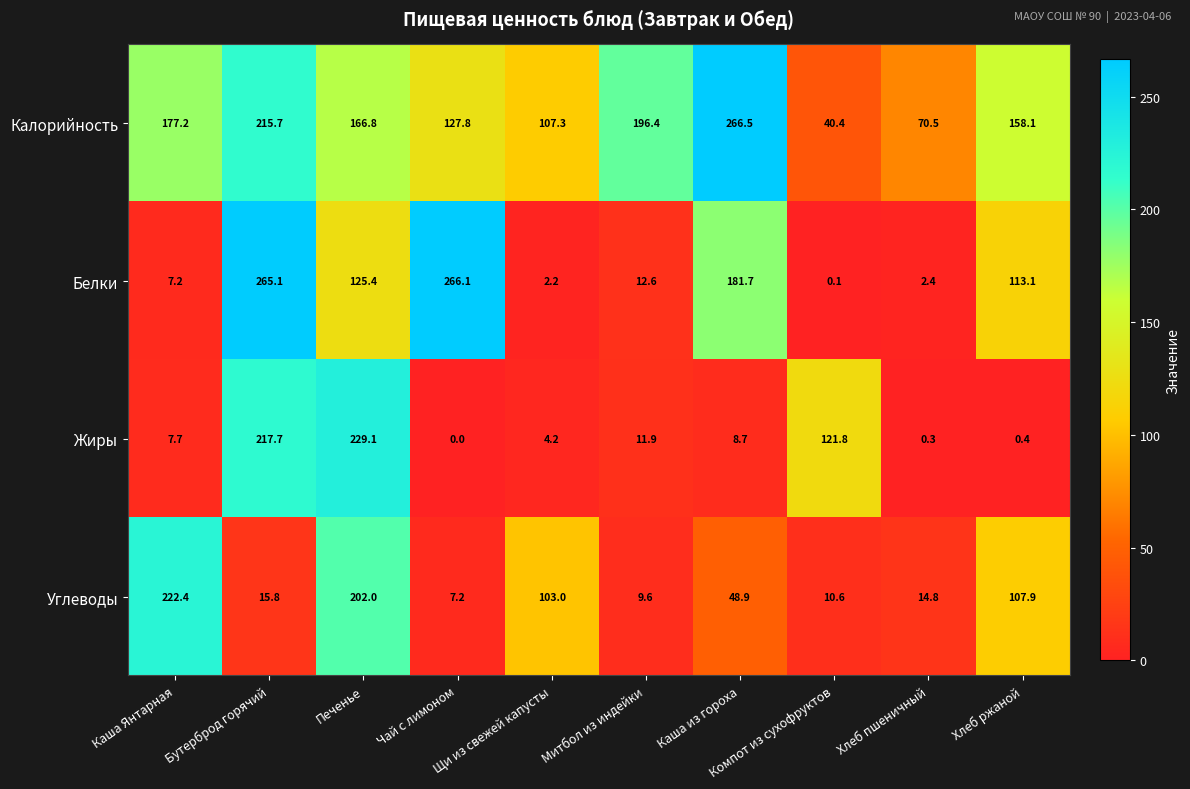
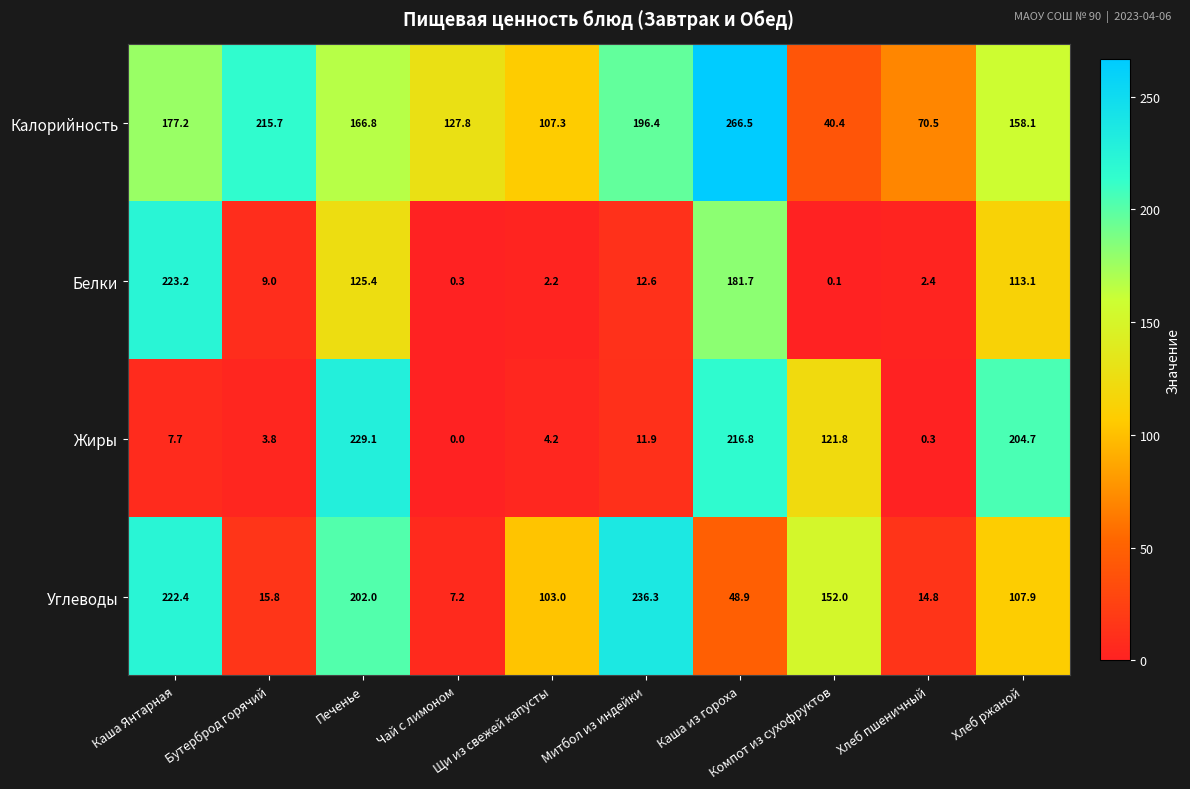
  {
    "Калорийность": {
      "Каша Янтарная": 177.2,
      "Бутерброд горячий": 215.7,
      "Печенье": 166.8,
      "Чай с лимоном": 127.8,
      "Щи из свежей капусты": 107.3,
      "Митбол из индейки": 196.4,
      "Каша из гороха": 266.5,
      "Компот из сухофруктов": 40.4,
      "Хлеб пшеничный": 70.5,
      "Хлеб ржаной": 158.1
    },
    "Белки": {
-     "Каша Янтарная": 7.2,
-     "Бутерброд горячий": 265.1,
+     "Каша Янтарная": 223.2,
+     "Бутерброд горячий": 9.0,
      "Печенье": 125.4,
-     "Чай с лимоном": 266.1,
+     "Чай с лимоном": 0.3,
      "Щи из свежей капусты": 2.2,
      "Митбол из индейки": 12.6,
      "Каша из гороха": 181.7,
      "Компот из сухофруктов": 0.1,
      "Хлеб пшеничный": 2.4,
      "Хлеб ржаной": 113.1
    },
    "Жиры": {
      "Каша Янтарная": 7.7,
-     "Бутерброд горячий": 217.7,
+     "Бутерброд горячий": 3.8,
      "Печенье": 229.1,
      "Чай с лимоном": 0.0,
      "Щи из свежей капусты": 4.2,
      "Митбол из индейки": 11.9,
-     "Каша из гороха": 8.7,
+     "Каша из гороха": 216.8,
      "Компот из сухофруктов": 121.8,
      "Хлеб пшеничный": 0.3,
-     "Хлеб ржаной": 0.4
+     "Хлеб ржаной": 204.7
    },
    "Углеводы": {
      "Каша Янтарная": 222.4,
      "Бутерброд горячий": 15.8,
      "Печенье": 202.0,
      "Чай с лимоном": 7.2,
      "Щи из свежей капусты": 103.0,
-     "Митбол из индейки": 9.6,
+     "Митбол из индейки": 236.3,
      "Каша из гороха": 48.9,
-     "Компот из сухофруктов": 10.6,
+     "Компот из сухофруктов": 152.0,
      "Хлеб пшеничный": 14.8,
      "Хлеб ржаной": 107.9
    }
  }
